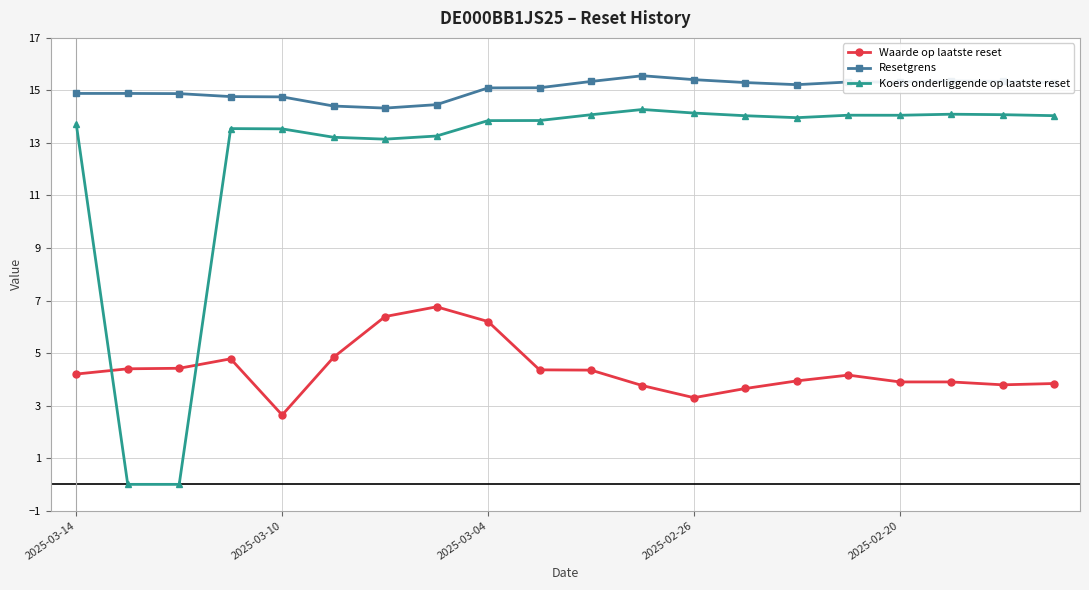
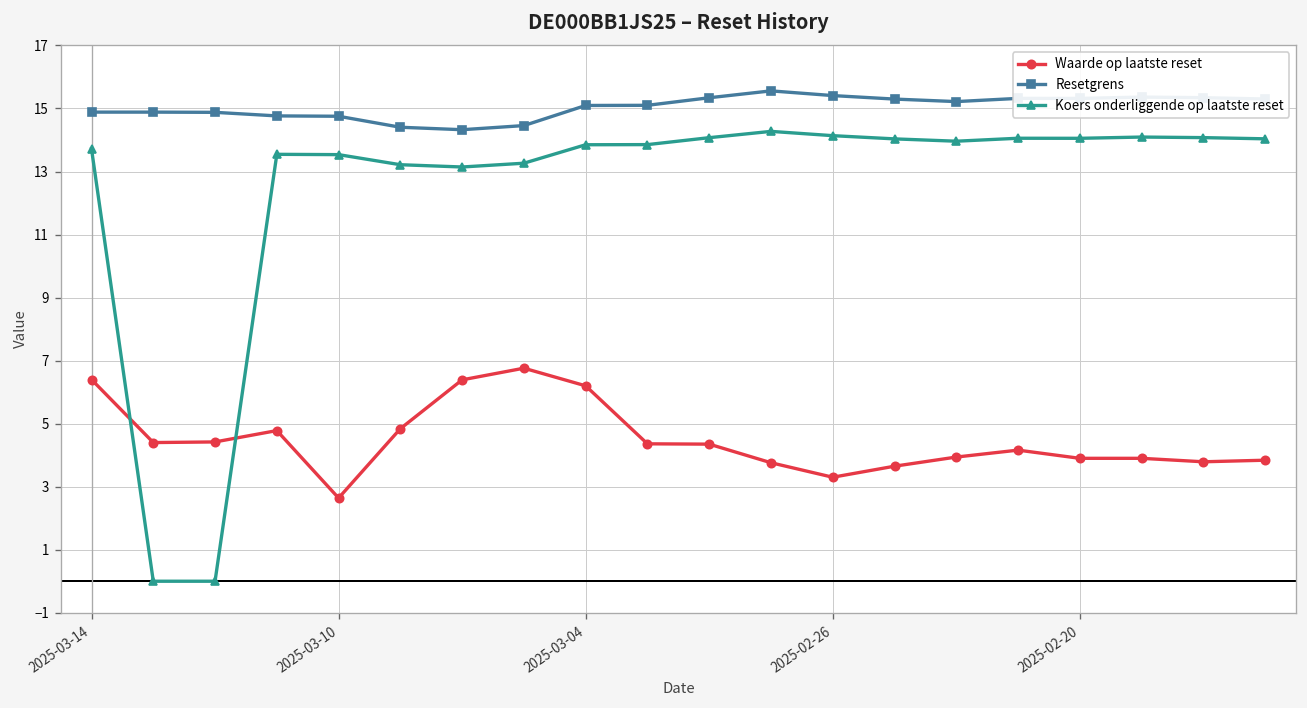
  {
    "Waarde op laatste reset": {
-     "2025-03-14": 4.2,
+     "2025-03-14": 6.4,
      "2025-03-10": 2.6,
      "2025-03-04": 6.2,
      "2025-02-26": 3.3,
      "2025-02-20": 3.9
    }
  }
